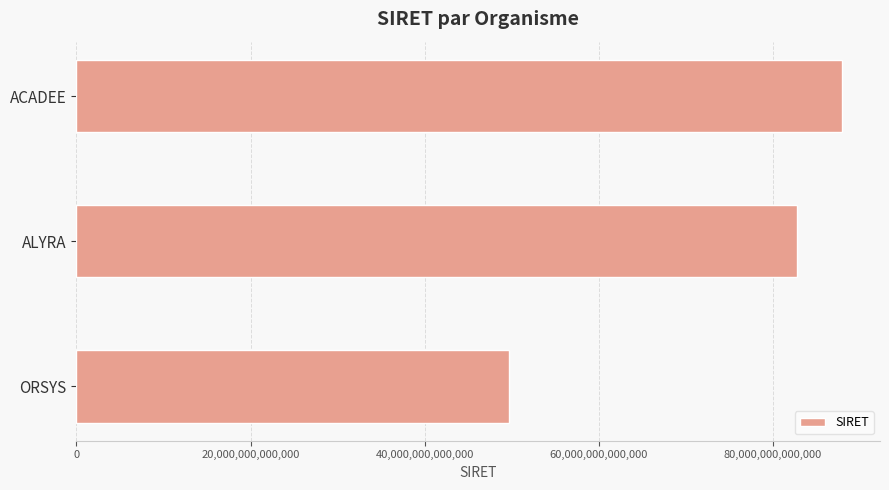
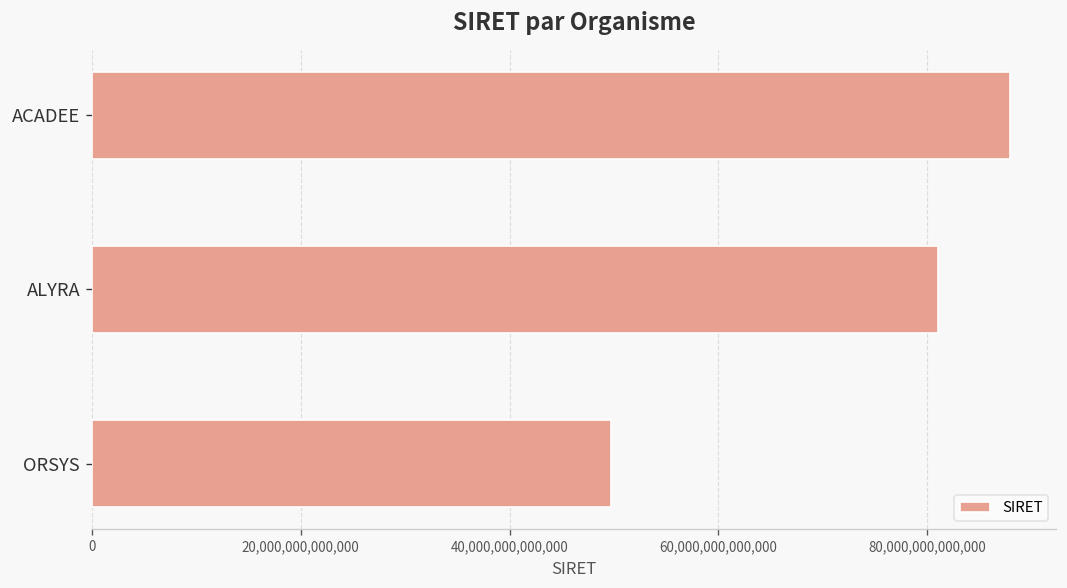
  {
    "ACADEE": "88,000,000,000,000",
-   "ALYRA": "83,000,000,000,000",
+   "ALYRA": "81,000,000,000,000",
    "ORSYS": "50,000,000,000,000"
  }
